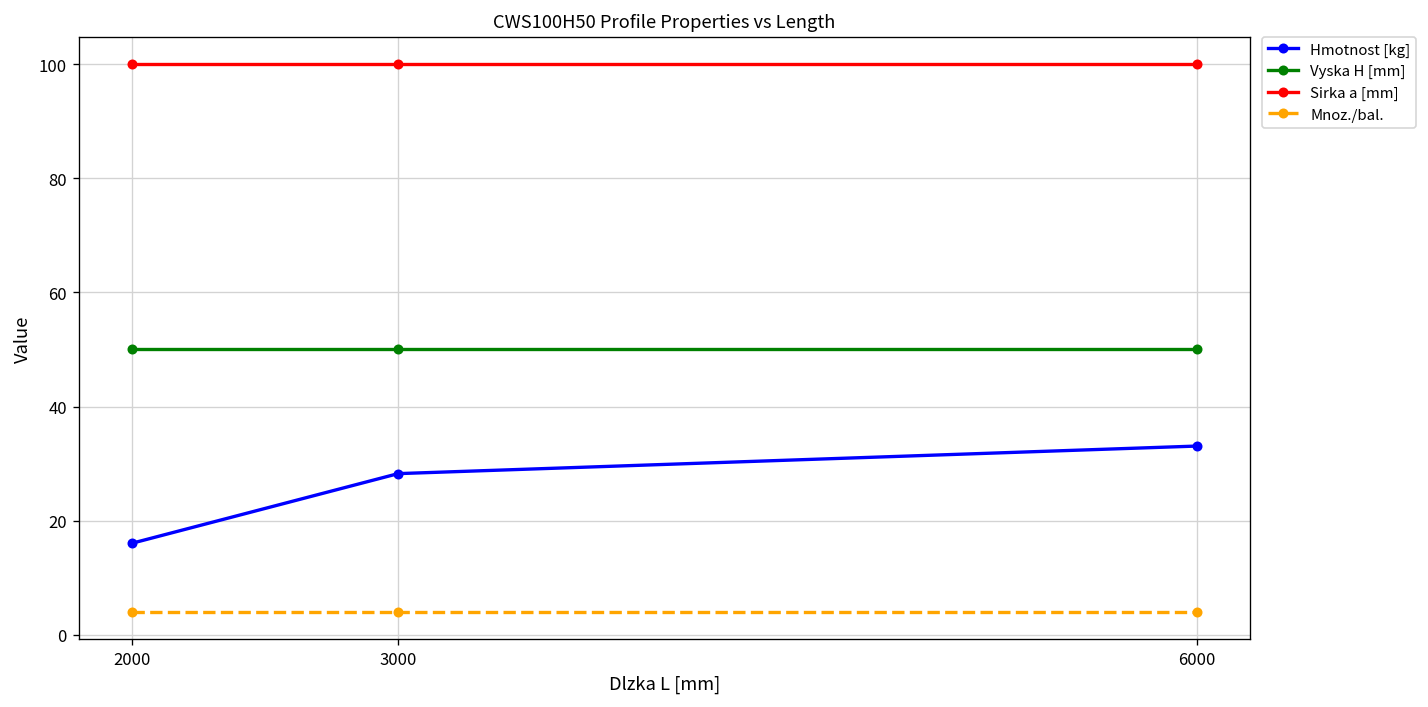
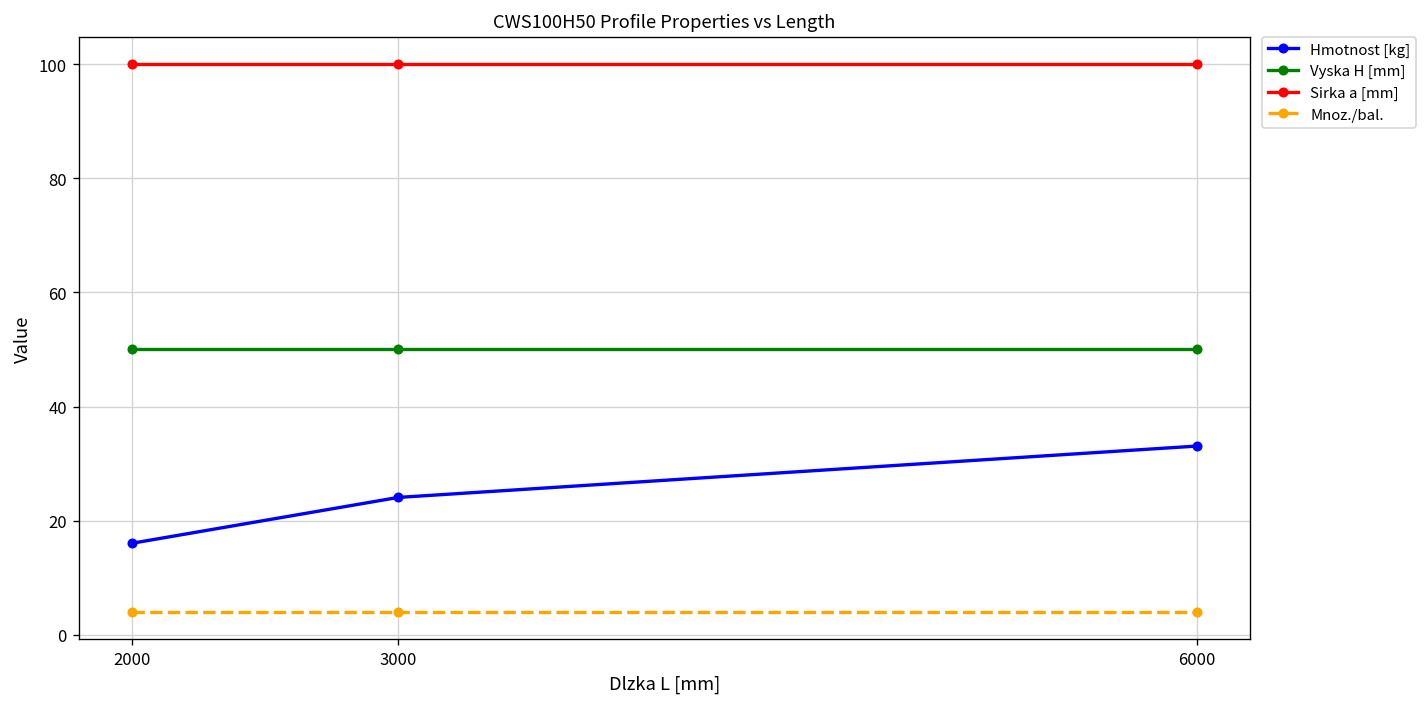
  {
    "Hmotnost [kg]": {
      "2000": 16,
-     "3000": 28,
+     "3000": 24,
      "6000": 33
    },
    "Vyska H [mm]": {
      "2000": 50,
      "3000": 50,
      "6000": 50
    },
    "Sirka a [mm]": {
      "2000": 100,
      "3000": 100,
      "6000": 100
    },
    "Mnoz./bal.": {
      "2000": 4,
      "3000": 4,
      "6000": 4
    }
  }
